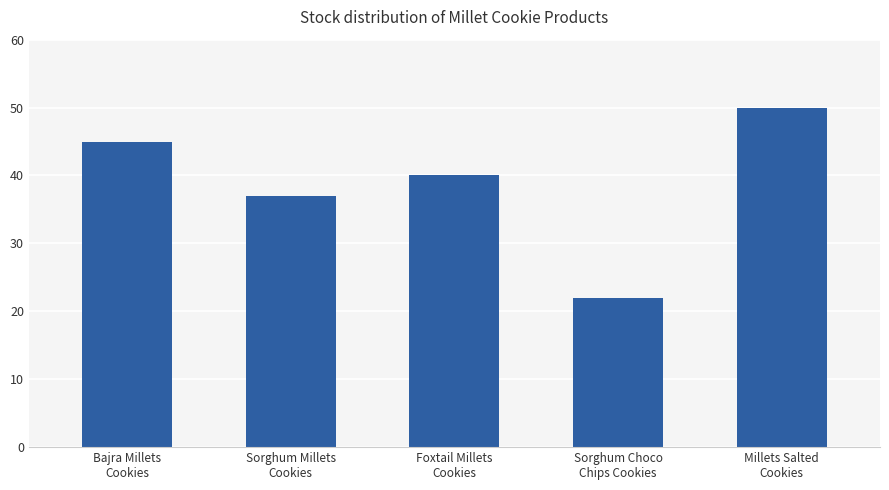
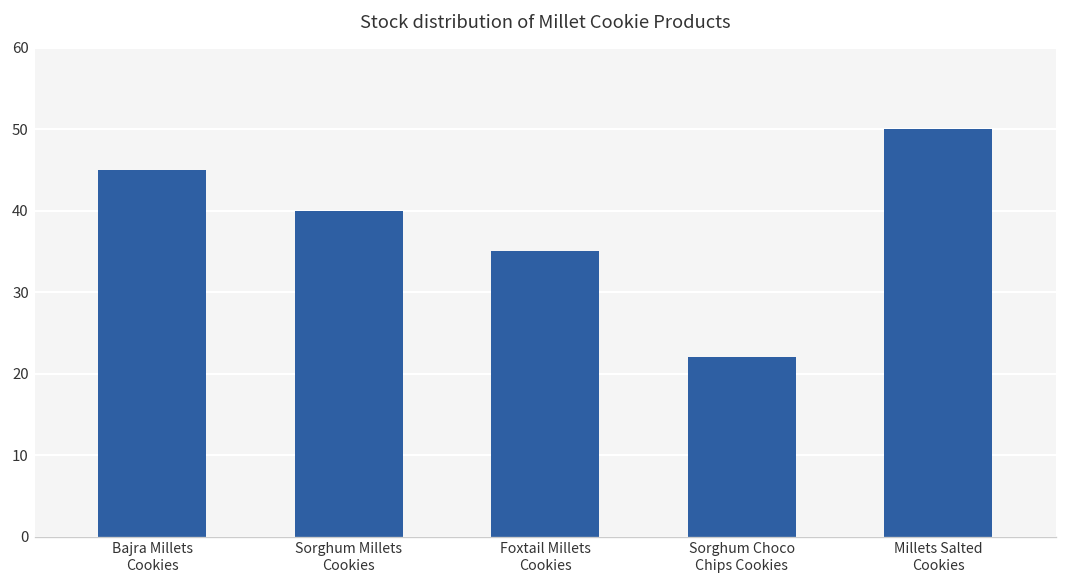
  {
    "Bajra Millets Cookies": 45,
-   "Sorghum Millets Cookies": 37,
-   "Foxtail Millets Cookies": 40,
+   "Sorghum Millets Cookies": 40,
+   "Foxtail Millets Cookies": 35,
    "Sorghum Choco Chips Cookies": 22,
    "Millets Salted Cookies": 50
  }
